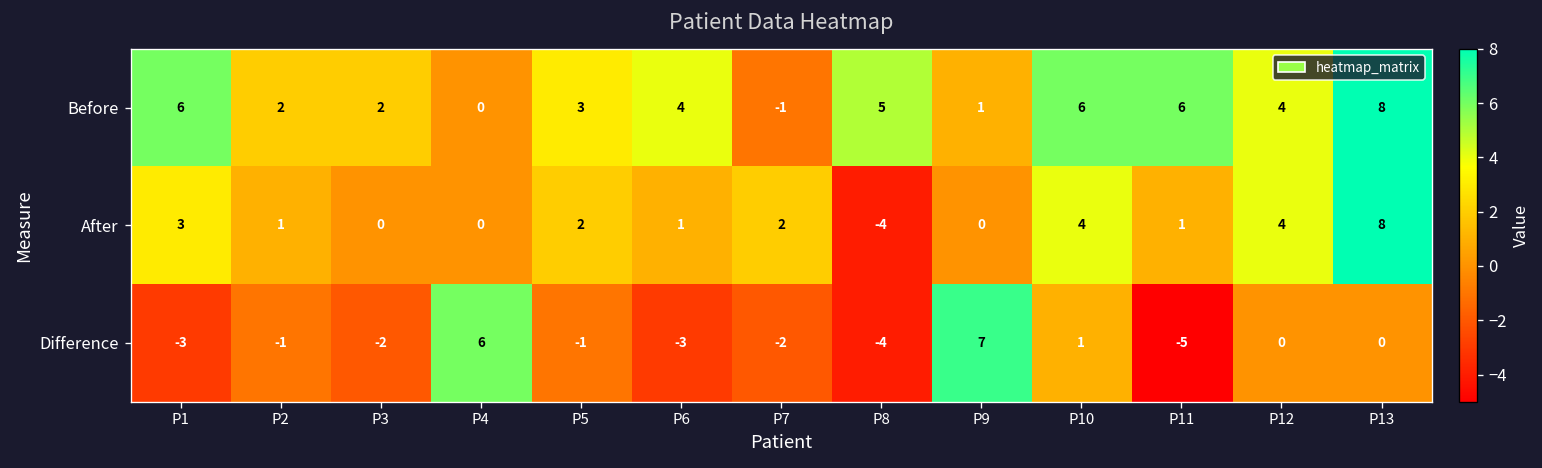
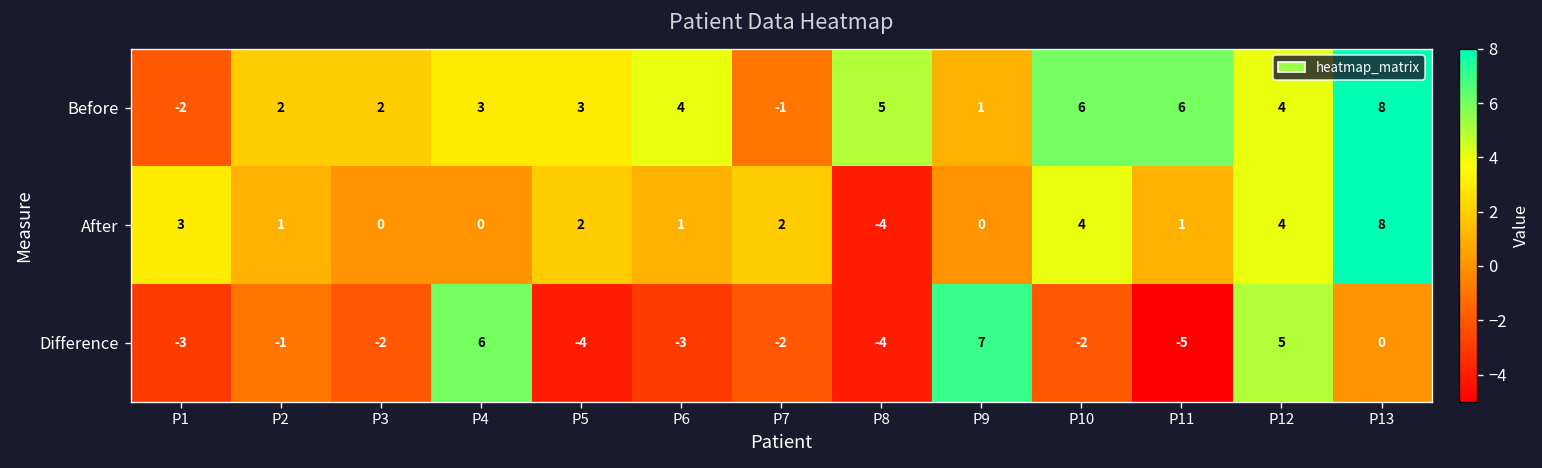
  {
    "Before": {
-     "P1": 6,
+     "P1": -2,
      "P2": 2,
      "P3": 2,
-     "P4": 0,
+     "P4": 3,
      "P5": 3,
      "P6": 4,
      "P7": -1,
      "P8": 5,
      "P9": 1,
      "P10": 6,
      "P11": 6,
      "P12": 4,
      "P13": 8
    },
    "After": {
      "P1": 3,
      "P2": 1,
      "P3": 0,
      "P4": 0,
      "P5": 2,
      "P6": 1,
      "P7": 2,
      "P8": -4,
      "P9": 0,
      "P10": 4,
      "P11": 1,
      "P12": 4,
      "P13": 8
    },
    "Difference": {
      "P1": -3,
      "P2": -1,
      "P3": -2,
      "P4": 6,
-     "P5": -1,
+     "P5": -4,
      "P6": -3,
      "P7": -2,
      "P8": -4,
      "P9": 7,
-     "P10": 1,
+     "P10": -2,
      "P11": -5,
-     "P12": 0,
+     "P12": 5,
      "P13": 0
    }
  }
